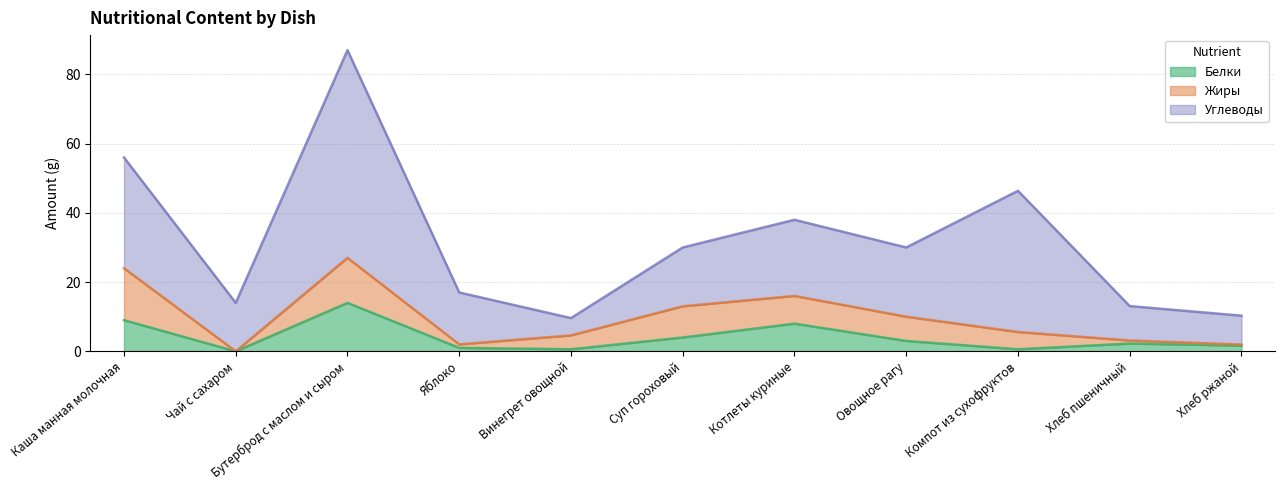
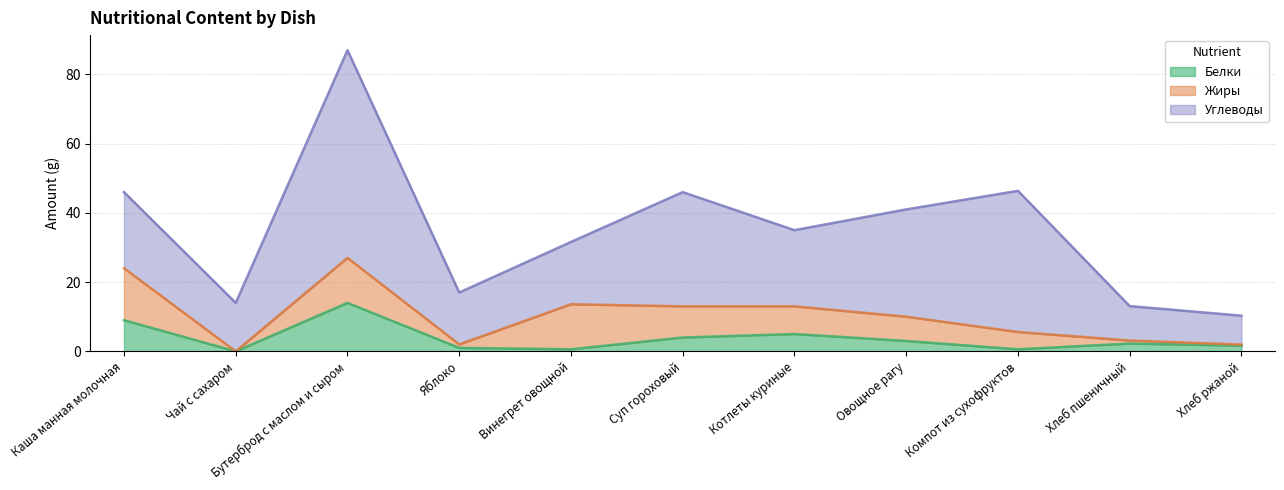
  {
    "Белки": {
      "Каша манная молочная": 9,
      "Бутерброд с маслом и сыром": 14,
      "Яблоко": 1,
      "Винегрет овощной": 1,
      "Суп гороховый": 4,
-     "Котлеты куриные": 8,
+     "Котлеты куриные": 5,
      "Овощное рагу": 3,
      "Компот из сухофруктов": 1,
      "Хлеб пшеничный": 2
    },
    "Жиры": {
      "Каша манная молочная": 15,
      "Бутерброд с маслом и сыром": 13,
      "Яблоко": 1,
-     "Винегрет овощной": 4,
+     "Винегрет овощной": 13,
      "Суп гороховый": 9,
      "Котлеты куриные": 8,
      "Овощное рагу": 7,
      "Компот из сухофруктов": 5,
      "Хлеб пшеничный": 1
    },
    "Углеводы": {
-     "Каша манная молочная": 32,
+     "Каша манная молочная": 22,
      "Чай с сахаром": 14,
      "Бутерброд с маслом и сыром": 60,
      "Яблоко": 15,
-     "Винегрет овощной": 5,
-     "Суп гороховый": 17,
+     "Винегрет овощной": 18,
+     "Суп гороховый": 33,
      "Котлеты куриные": 22,
-     "Овощное рагу": 20,
+     "Овощное рагу": 31,
      "Компот из сухофруктов": 41,
      "Хлеб пшеничный": 10,
      "Хлеб ржаной": 8
    }
  }
